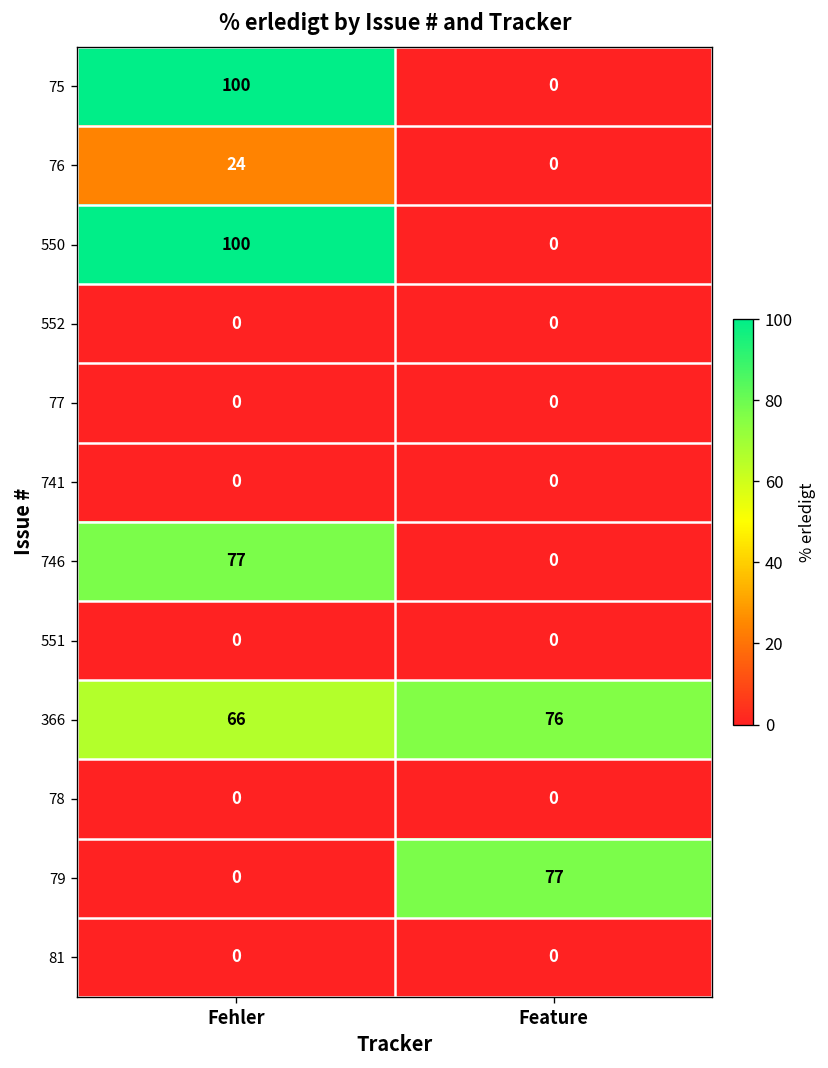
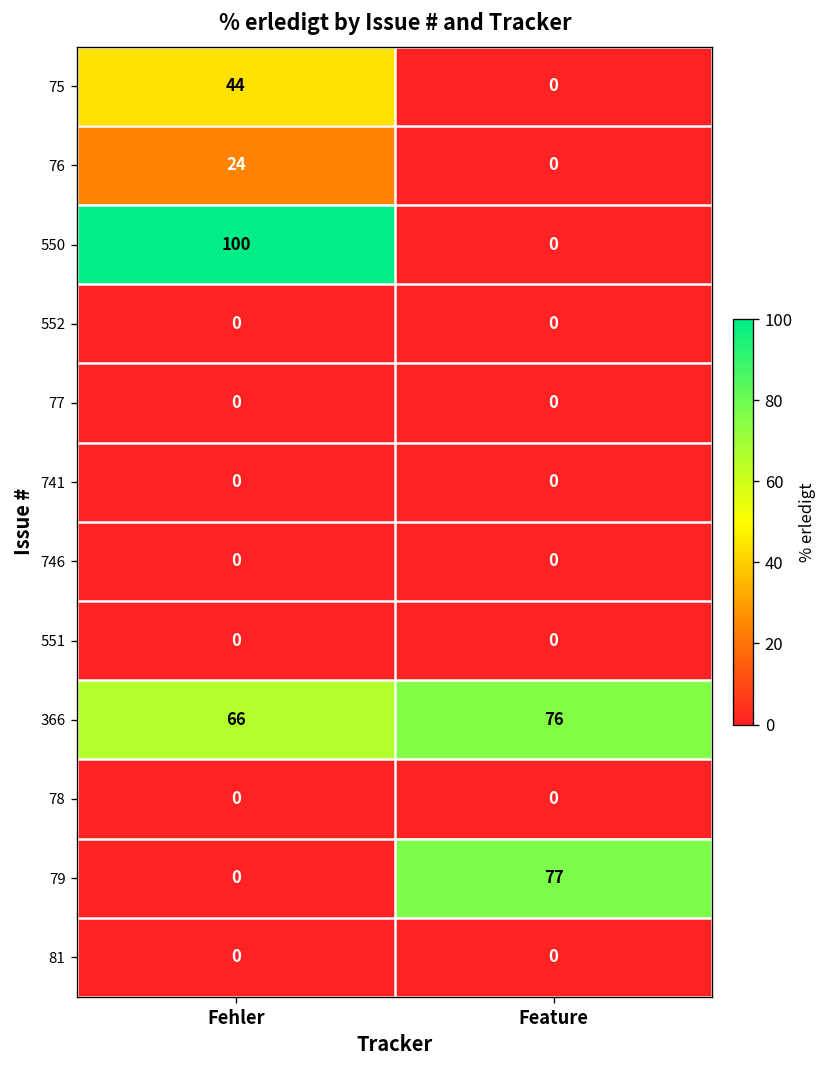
  {
    "75": {
-     "Fehler": 100,
+     "Fehler": 44,
      "Feature": 0
    },
    "76": {
      "Fehler": 24,
      "Feature": 0
    },
    "550": {
      "Fehler": 100,
      "Feature": 0
    },
    "552": {
      "Fehler": 0,
      "Feature": 0
    },
    "77": {
      "Fehler": 0,
      "Feature": 0
    },
    "741": {
      "Fehler": 0,
      "Feature": 0
    },
    "746": {
-     "Fehler": 77,
+     "Fehler": 0,
      "Feature": 0
    },
    "551": {
      "Fehler": 0,
      "Feature": 0
    },
    "366": {
      "Fehler": 66,
      "Feature": 76
    },
    "78": {
      "Fehler": 0,
      "Feature": 0
    },
    "79": {
      "Fehler": 0,
      "Feature": 77
    },
    "81": {
      "Fehler": 0,
      "Feature": 0
    }
  }
